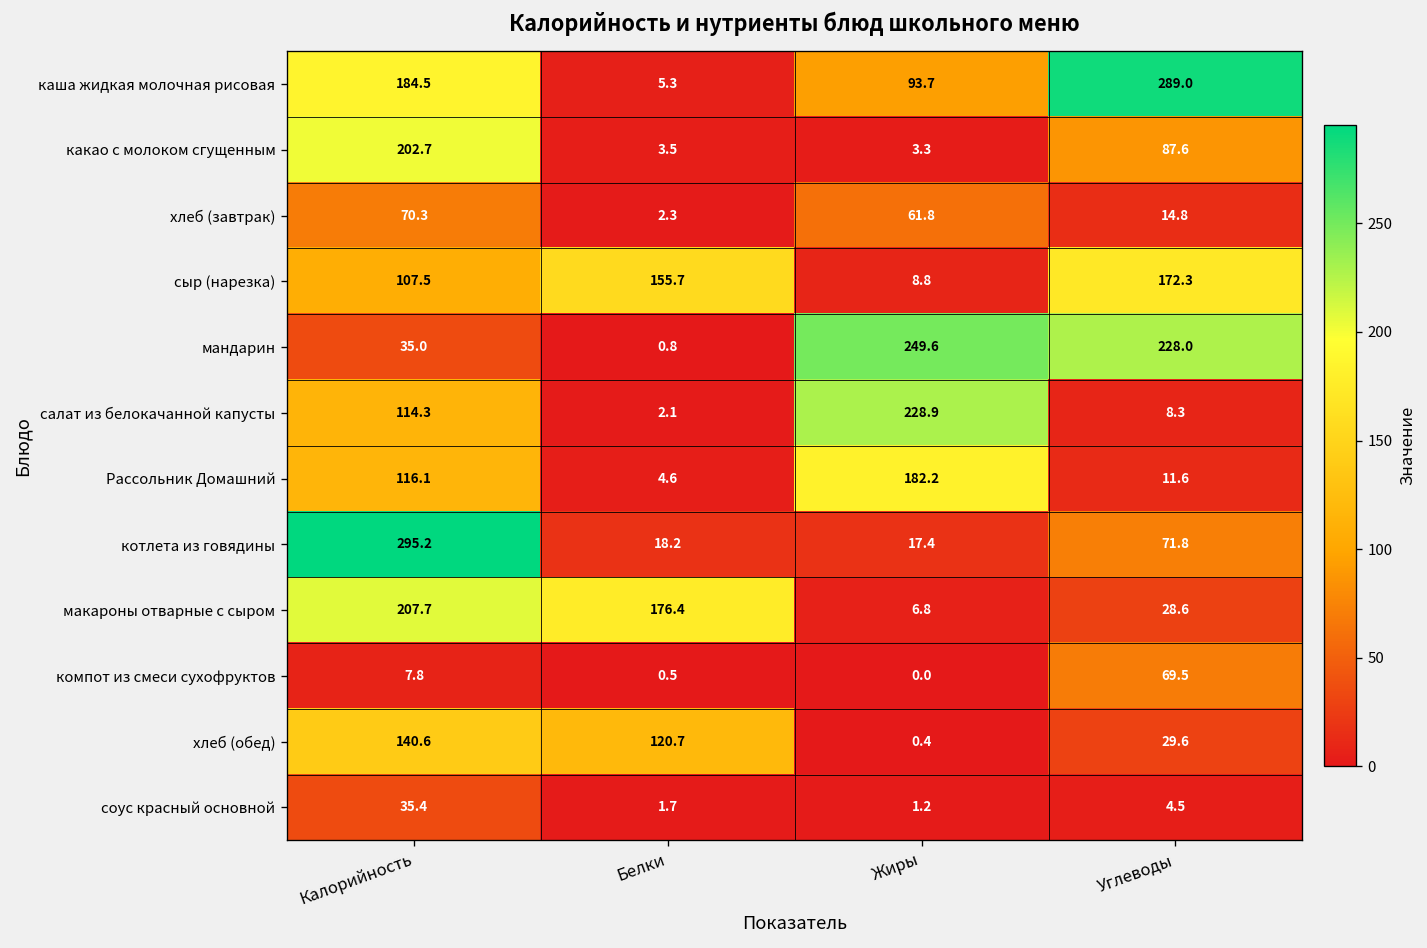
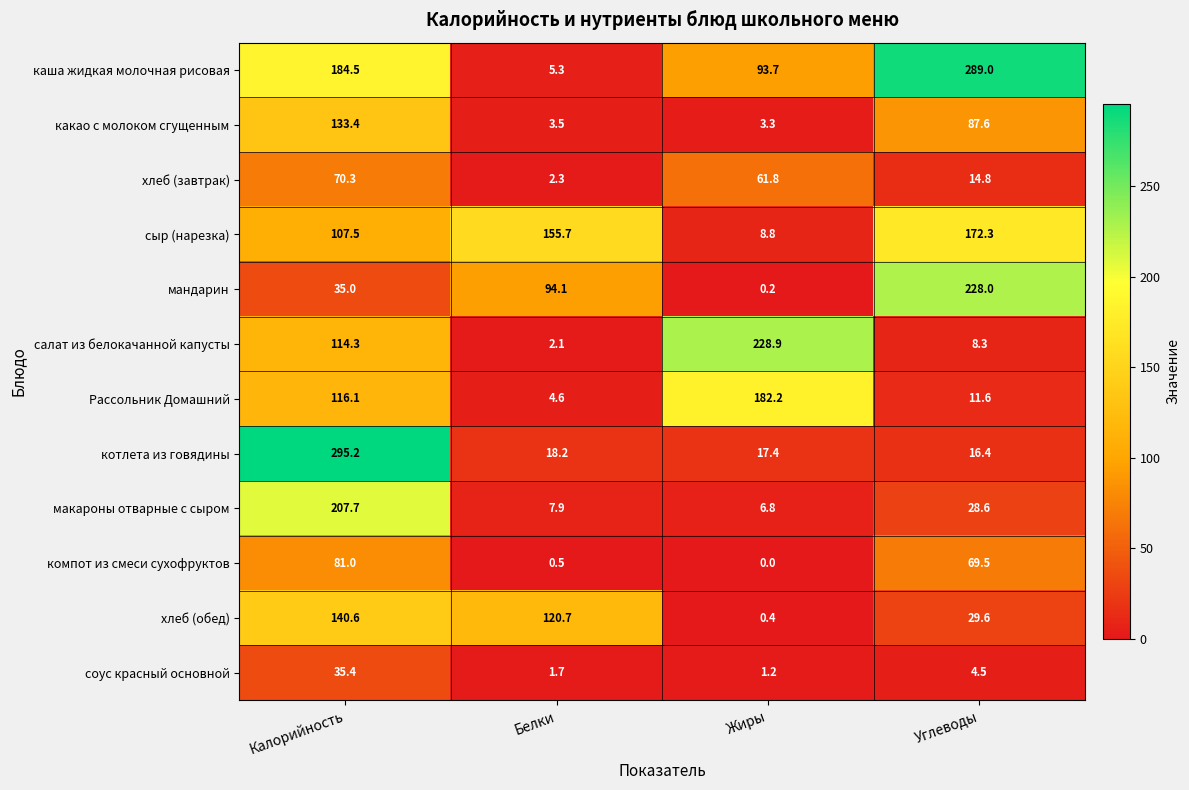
  {
    "каша жидкая молочная рисовая": {
      "Калорийность": 184.5,
      "Белки": 5.3,
      "Жиры": 93.7,
      "Углеводы": 289.0
    },
    "какао с молоком сгущенным": {
-     "Калорийность": 202.7,
+     "Калорийность": 133.4,
      "Белки": 3.5,
      "Жиры": 3.3,
      "Углеводы": 87.6
    },
    "хлеб (завтрак)": {
      "Калорийность": 70.3,
      "Белки": 2.3,
      "Жиры": 61.8,
      "Углеводы": 14.8
    },
    "сыр (нарезка)": {
      "Калорийность": 107.5,
      "Белки": 155.7,
      "Жиры": 8.8,
      "Углеводы": 172.3
    },
    "мандарин": {
      "Калорийность": 35.0,
-     "Белки": 0.8,
-     "Жиры": 249.6,
+     "Белки": 94.1,
+     "Жиры": 0.2,
      "Углеводы": 228.0
    },
    "салат из белокачанной капусты": {
      "Калорийность": 114.3,
      "Белки": 2.1,
      "Жиры": 228.9,
      "Углеводы": 8.3
    },
    "Рассольник Домашний": {
      "Калорийность": 116.1,
      "Белки": 4.6,
      "Жиры": 182.2,
      "Углеводы": 11.6
    },
    "котлета из говядины": {
      "Калорийность": 295.2,
      "Белки": 18.2,
      "Жиры": 17.4,
-     "Углеводы": 71.8
+     "Углеводы": 16.4
    },
    "макароны отварные с сыром": {
      "Калорийность": 207.7,
-     "Белки": 176.4,
+     "Белки": 7.9,
      "Жиры": 6.8,
      "Углеводы": 28.6
    },
    "компот из смеси сухофруктов": {
-     "Калорийность": 7.8,
+     "Калорийность": 81.0,
      "Белки": 0.5,
      "Жиры": 0.0,
      "Углеводы": 69.5
    },
    "хлеб (обед)": {
      "Калорийность": 140.6,
      "Белки": 120.7,
      "Жиры": 0.4,
      "Углеводы": 29.6
    },
    "соус красный основной": {
      "Калорийность": 35.4,
      "Белки": 1.7,
      "Жиры": 1.2,
      "Углеводы": 4.5
    }
  }
